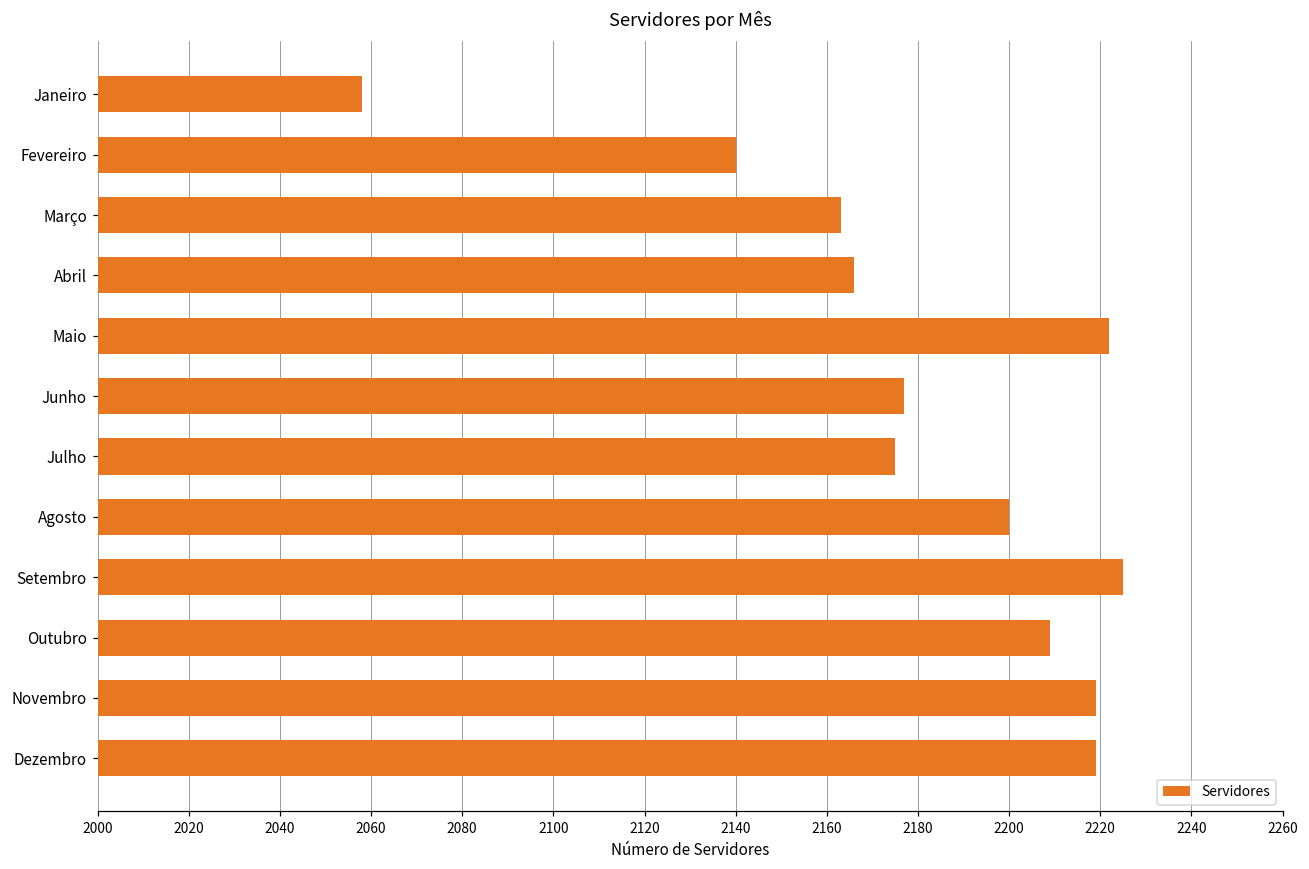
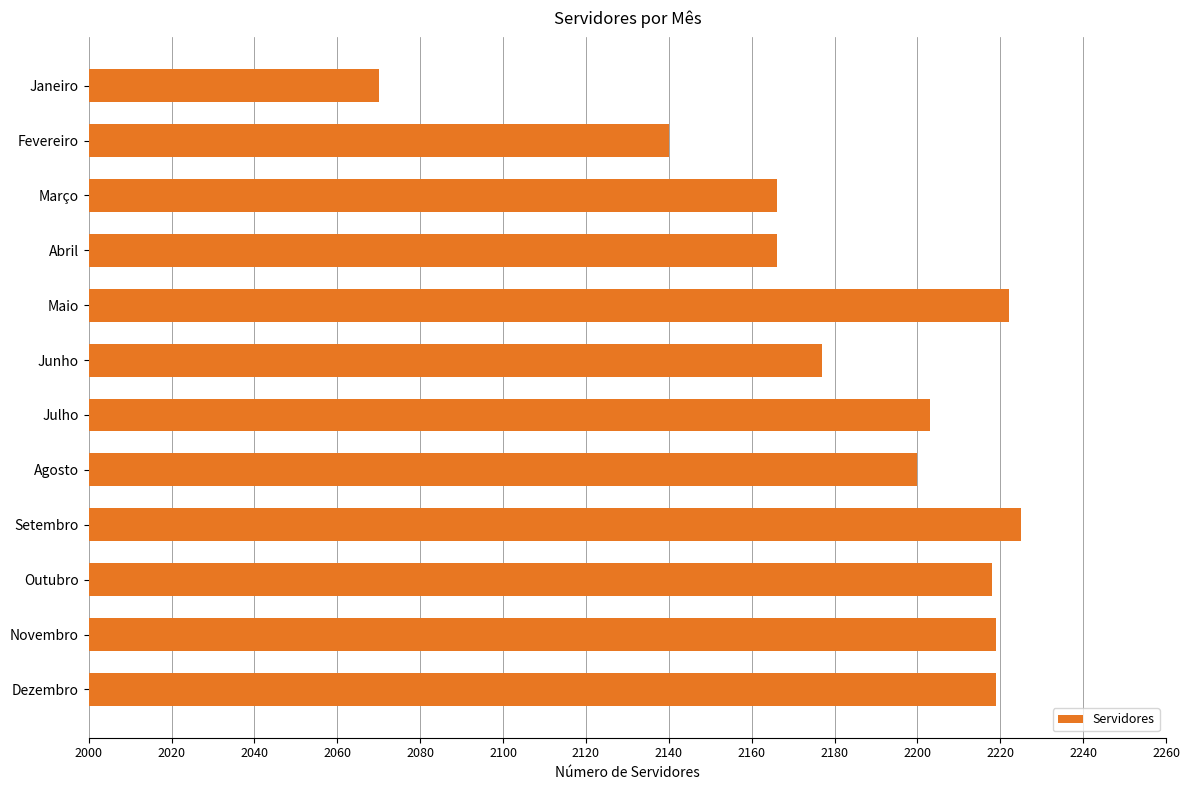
  {
-   "Janeiro": 2058,
+   "Janeiro": 2070,
    "Fevereiro": 2140,
-   "Março": 2163,
+   "Março": 2166,
    "Abril": 2166,
    "Maio": 2222,
    "Junho": 2177,
-   "Julho": 2175,
+   "Julho": 2203,
    "Agosto": 2200,
    "Setembro": 2225,
-   "Outubro": 2209,
+   "Outubro": 2218,
    "Novembro": 2219,
    "Dezembro": 2219
  }
